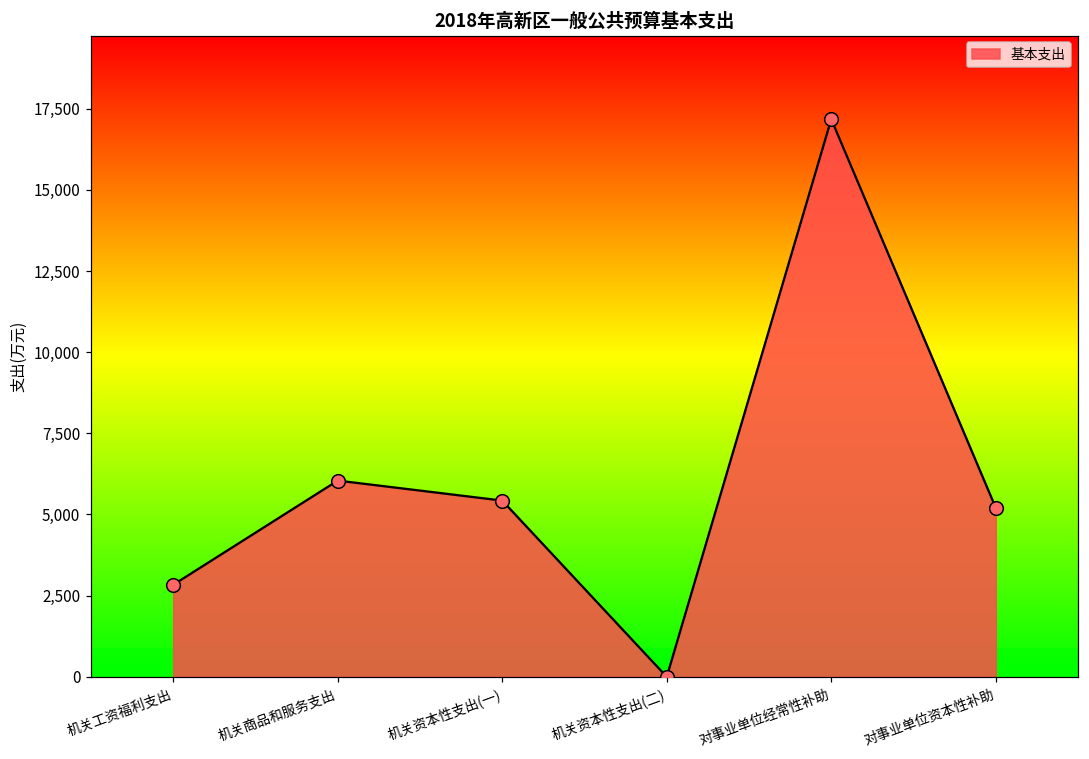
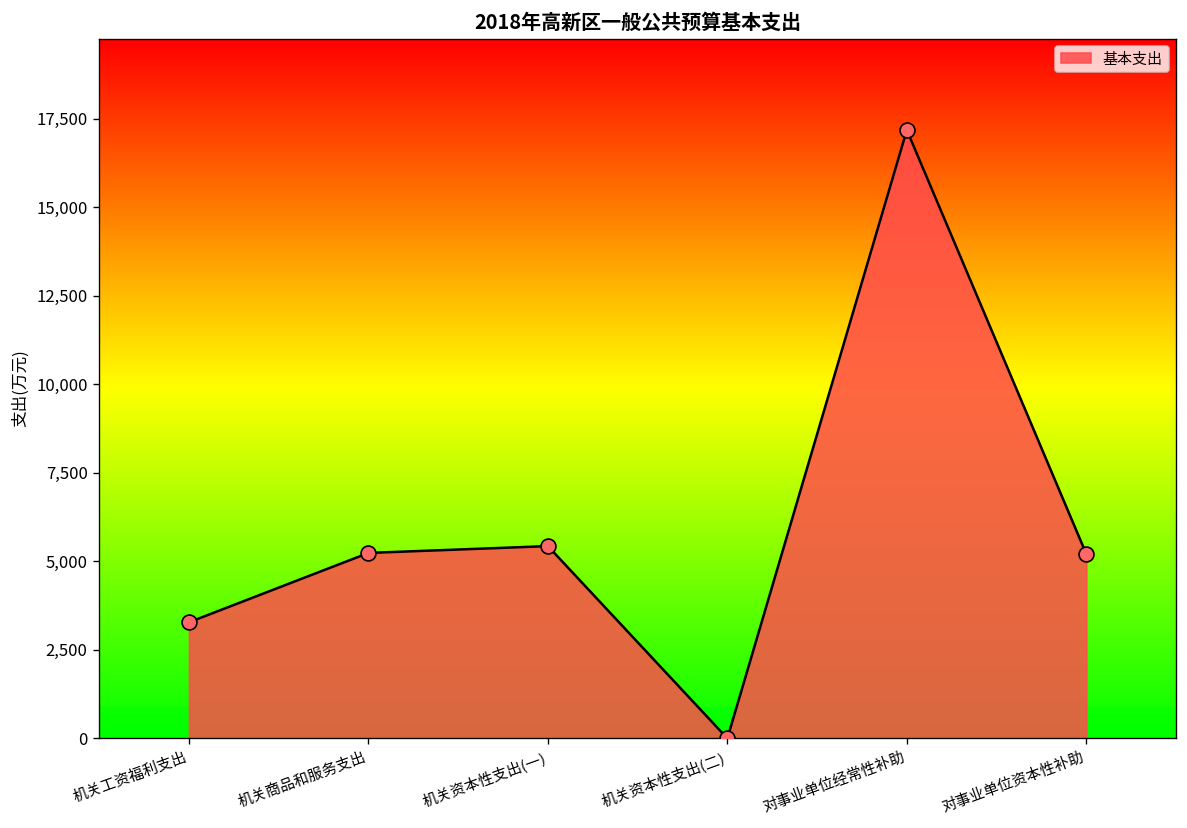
  {
-   "机关工资福利支出": "2,800",
-   "机关商品和服务支出": "6,000",
+   "机关工资福利支出": "3,300",
+   "机关商品和服务支出": "5,200",
    "机关资本性支出(一)": "5,400",
    "对事业单位经常性补助": "17,200",
    "对事业单位资本性补助": "5,200"
  }
